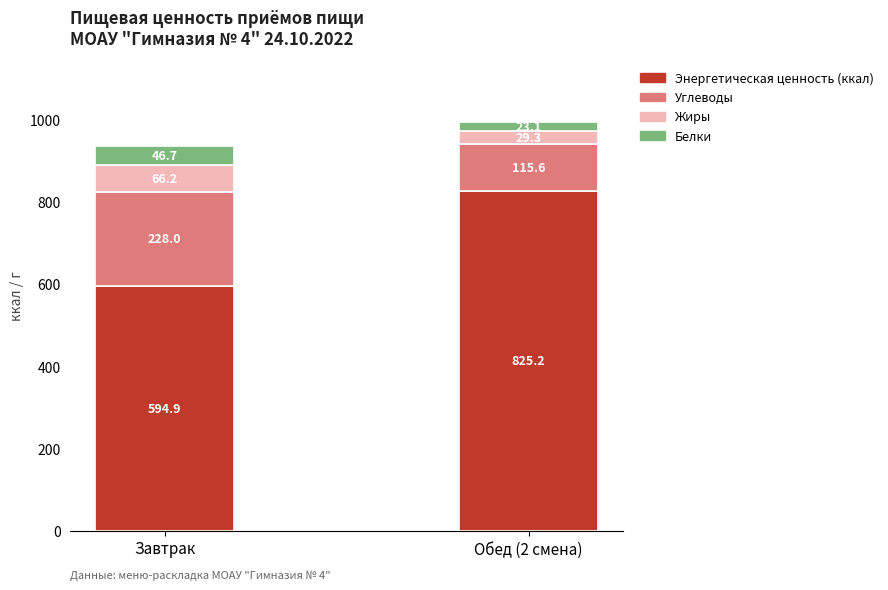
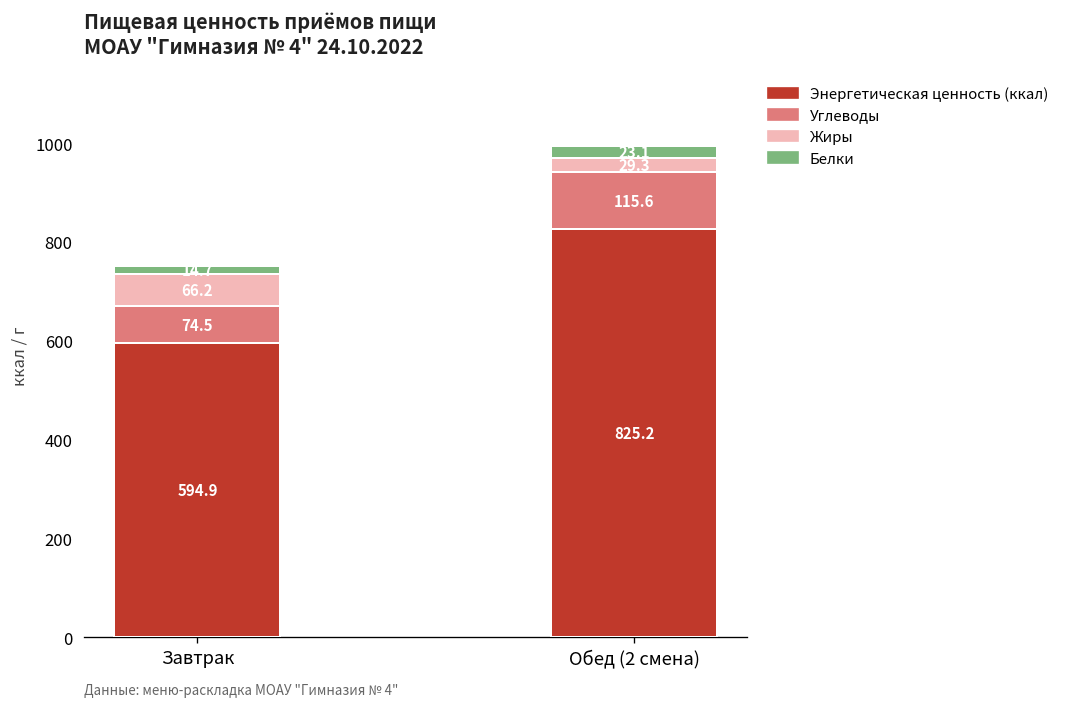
  {
    "Энергетическая ценность (ккал)": {
      "Завтрак": 594.9,
      "Обед (2 смена)": 825.2
    },
    "Углеводы": {
-     "Завтрак": 228.0,
+     "Завтрак": 74.5,
      "Обед (2 смена)": 115.6
    },
    "Жиры": {
      "Завтрак": 66.2
    },
    "Белки": {
-     "Завтрак": 50,
+     "Завтрак": 10,
      "Обед (2 смена)": 20
    }
  }
